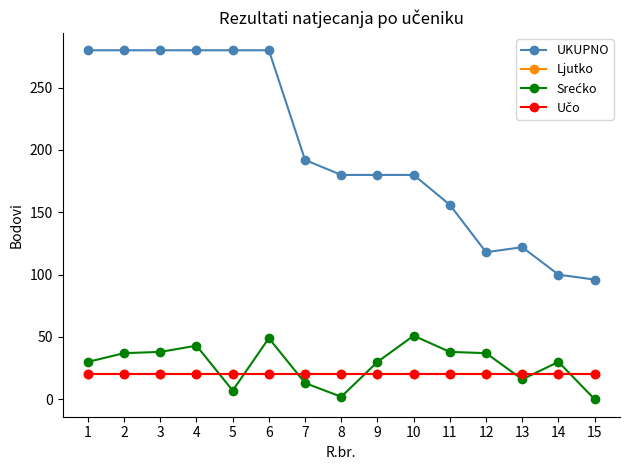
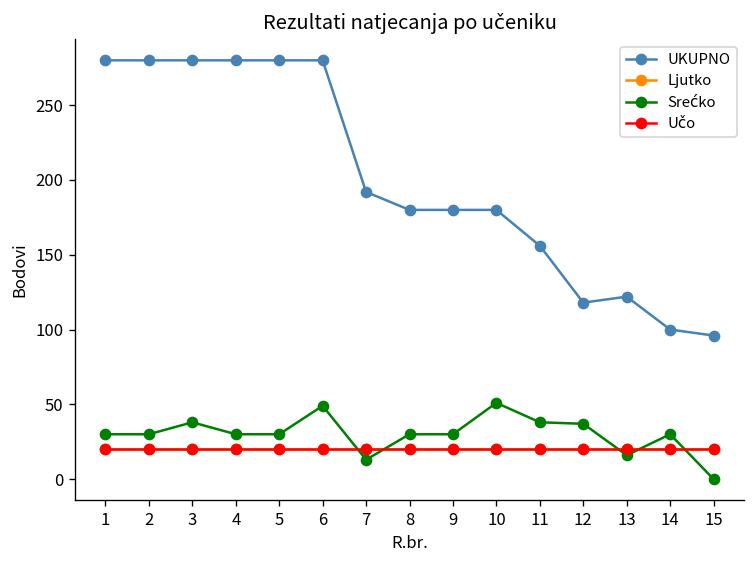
  {
    "UKUPNO": {
      "1": 280,
      "2": 280,
      "3": 280,
      "4": 280,
      "5": 280,
      "6": 280,
      "7": 192,
      "8": 180,
      "9": 180,
      "10": 180,
      "11": 156,
      "12": 118,
      "13": 122,
      "14": 100,
      "15": 96
    },
    "Učo": {
      "1": 20,
      "2": 20,
      "3": 20,
      "4": 20,
      "5": 20,
      "6": 20,
      "7": 20,
      "8": 20,
      "9": 20,
      "10": 20,
      "11": 20,
      "12": 20,
      "13": 20,
      "14": 20,
      "15": 20
    },
    "Srećko": {
      "1": 30,
-     "2": 37,
+     "2": 30,
      "3": 38,
-     "4": 43,
-     "5": 7,
+     "4": 30,
+     "5": 30,
      "6": 49,
      "7": 13,
-     "8": 2,
+     "8": 30,
      "9": 30,
      "10": 51,
      "11": 38,
      "12": 37,
      "13": 16,
      "14": 30,
      "15": 0
    }
  }
